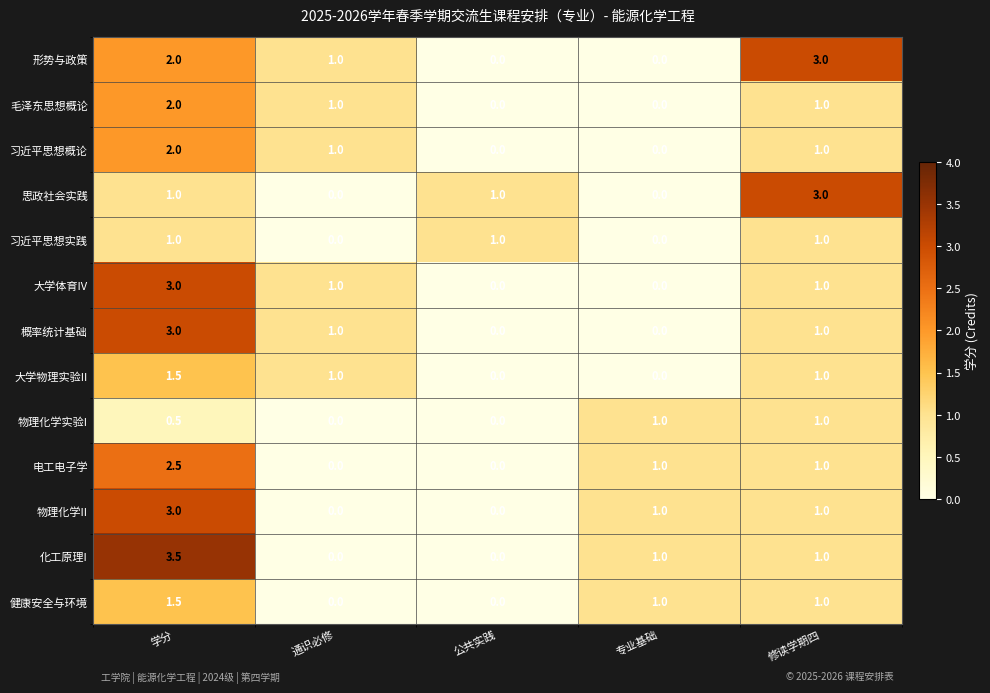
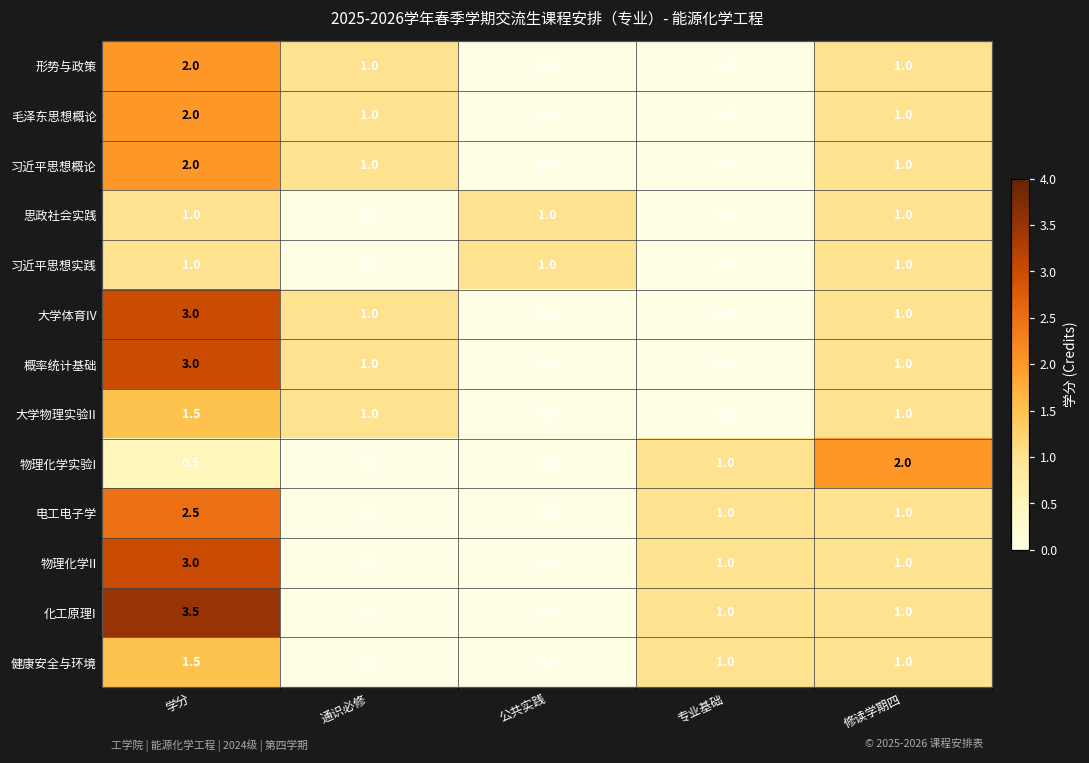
  {
    "形势与政策": {
      "学分": 2.0,
      "通识必修": 1.0,
-     "修读学期四": 3.0
+     "修读学期四": 1.0
    },
    "毛泽东思想概论": {
      "学分": 2.0,
      "通识必修": 1.0,
      "修读学期四": 1.0
    },
    "习近平思想概论": {
      "学分": 2.0,
      "通识必修": 1.0,
      "修读学期四": 1.0
    },
    "思政社会实践": {
      "学分": 1.0,
      "公共实践": 1.0,
-     "修读学期四": 3.0
+     "修读学期四": 1.0
    },
    "习近平思想实践": {
      "学分": 1.0,
      "公共实践": 1.0,
      "修读学期四": 1.0
    },
    "大学体育IV": {
      "学分": 3.0,
      "通识必修": 1.0,
      "修读学期四": 1.0
    },
    "概率统计基础": {
      "学分": 3.0,
      "通识必修": 1.0,
      "修读学期四": 1.0
    },
    "大学物理实验II": {
      "学分": 1.5,
      "通识必修": 1.0,
      "修读学期四": 1.0
    },
    "物理化学实验I": {
      "学分": 0.5,
      "专业基础": 1.0,
-     "修读学期四": 1.0
+     "修读学期四": 2.0
    },
    "电工电子学": {
      "学分": 2.5,
      "专业基础": 1.0,
      "修读学期四": 1.0
    },
    "物理化学II": {
      "学分": 3.0,
      "专业基础": 1.0,
      "修读学期四": 1.0
    },
    "化工原理I": {
      "学分": 3.5,
      "专业基础": 1.0,
      "修读学期四": 1.0
    },
    "健康安全与环境": {
      "学分": 1.5,
      "专业基础": 1.0,
      "修读学期四": 1.0
    }
  }
